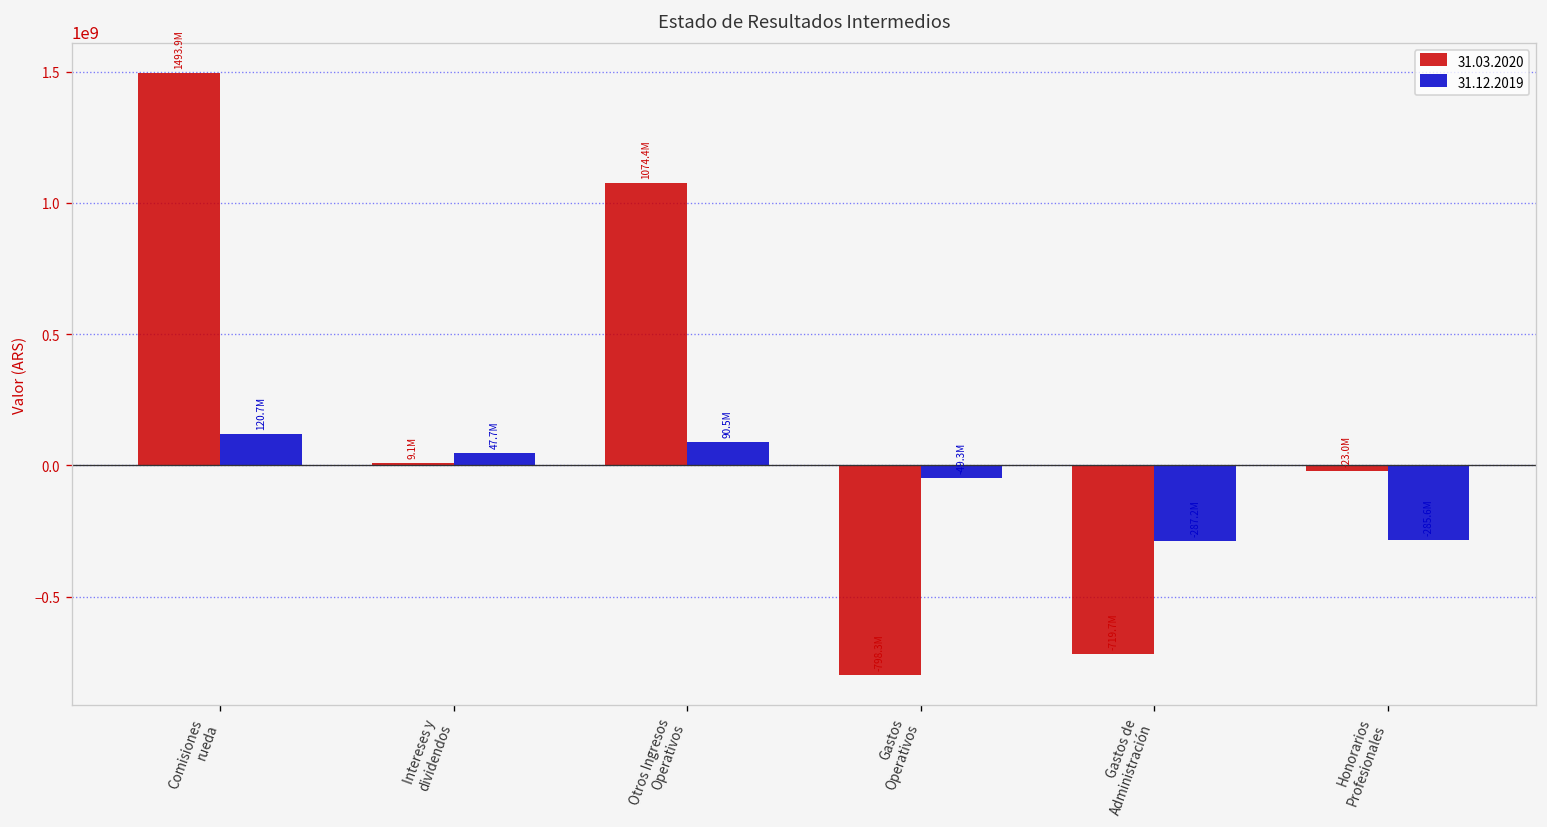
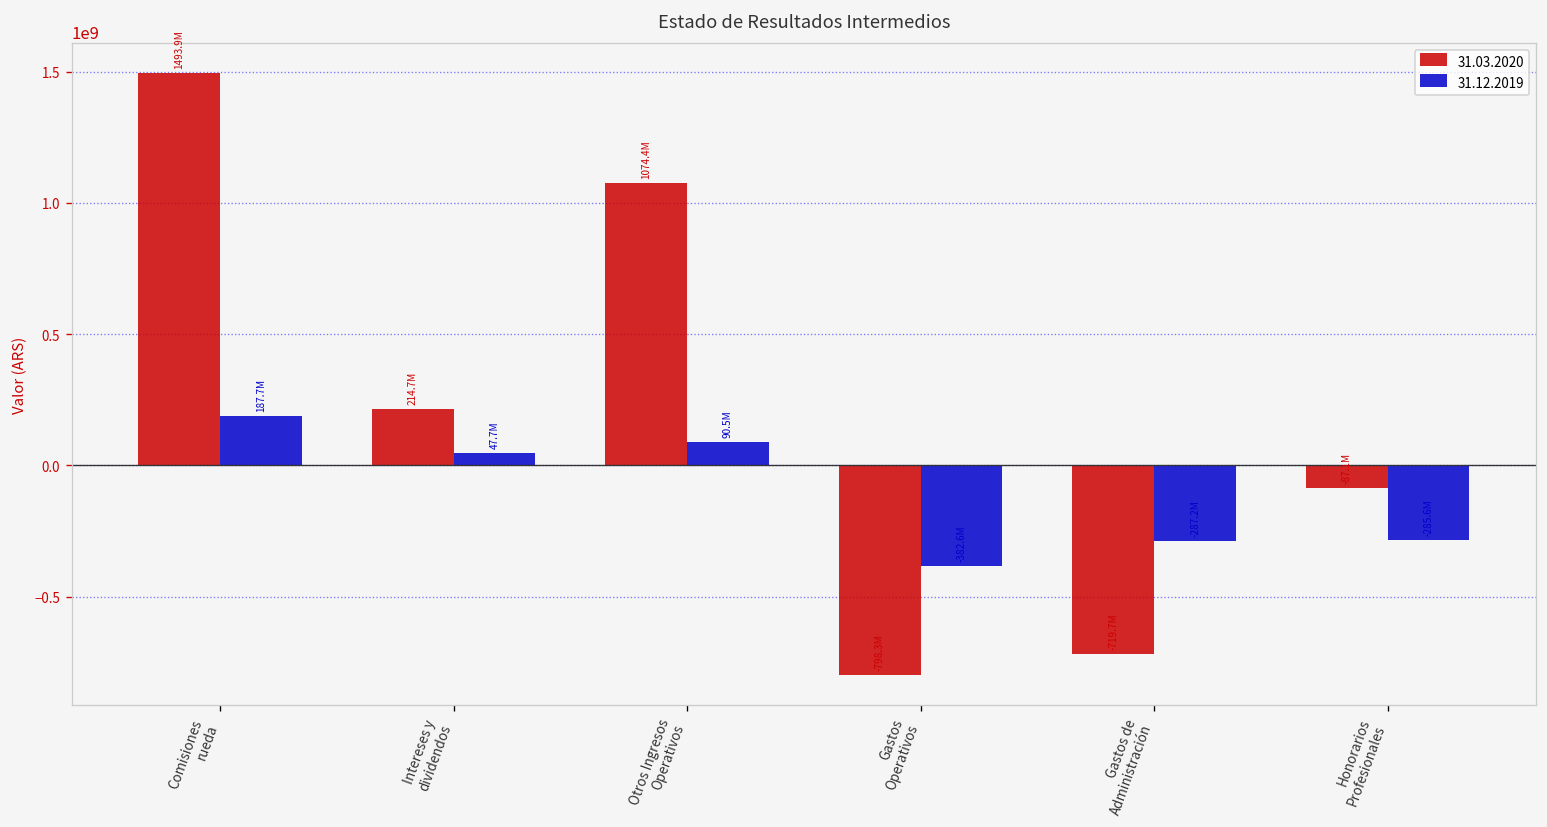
  {
    "31.03.2020": {
      "Comisiones rueda": "1493.9M",
-     "Intereses y dividendos": "9.1M",
+     "Intereses y dividendos": "214.7M",
      "Otros Ingresos Operativos": "1074.4M",
-     "Honorarios Profesionales": "-23.0M"
+     "Honorarios Profesionales": "-87.1M"
    },
    "31.12.2019": {
-     "Comisiones rueda": "120.7M",
+     "Comisiones rueda": "187.7M",
      "Intereses y dividendos": "47.7M",
      "Otros Ingresos Operativos": "90.5M",
-     "Gastos Operativos": "-50000000"
+     "Gastos Operativos": "-380000000"
    }
  }
